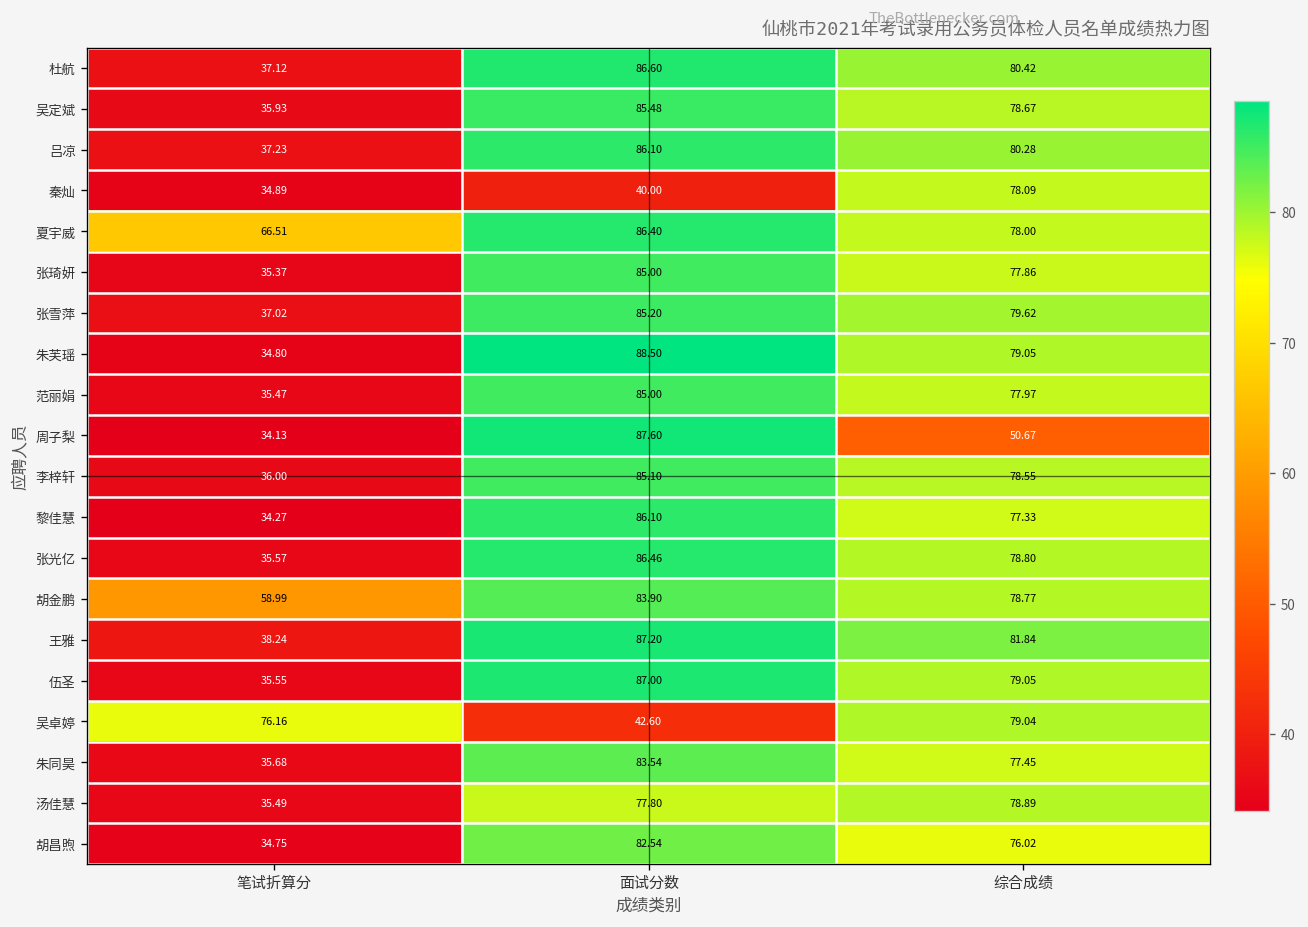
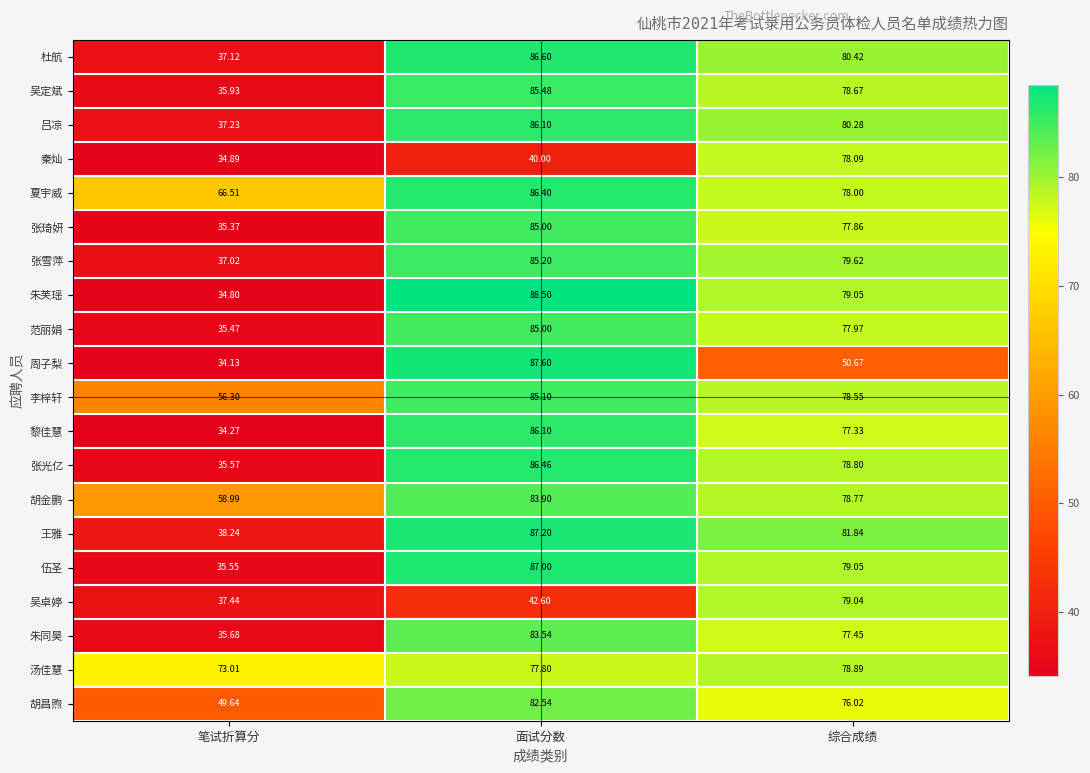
  {
    "杜航": {
      "笔试折算分": 37.12,
      "面试分数": 86.60,
      "综合成绩": 80.42
    },
    "吴定斌": {
      "笔试折算分": 35.93,
      "面试分数": 85.48,
      "综合成绩": 78.67
    },
    "吕凉": {
      "笔试折算分": 37.23,
      "面试分数": 86.10,
      "综合成绩": 80.28
    },
    "秦灿": {
      "笔试折算分": 34.89,
      "面试分数": 40.00,
      "综合成绩": 78.09
    },
    "夏宇威": {
      "笔试折算分": 66.51,
      "面试分数": 86.40,
      "综合成绩": 78.00
    },
    "张琦妍": {
      "笔试折算分": 35.37,
      "面试分数": 85.00,
      "综合成绩": 77.86
    },
    "张雪萍": {
      "笔试折算分": 37.02,
      "面试分数": 85.20,
      "综合成绩": 79.62
    },
    "朱芙瑶": {
      "笔试折算分": 34.80,
      "面试分数": 88.50,
      "综合成绩": 79.05
    },
    "范丽娟": {
      "笔试折算分": 35.47,
      "面试分数": 85.00,
      "综合成绩": 77.97
    },
    "周子梨": {
      "笔试折算分": 34.13,
      "面试分数": 87.60,
      "综合成绩": 50.67
    },
    "李梓轩": {
-     "笔试折算分": 36.00,
+     "笔试折算分": 56.30,
      "面试分数": 85.10,
      "综合成绩": 78.55
    },
    "黎佳慧": {
      "笔试折算分": 34.27,
      "面试分数": 86.10,
      "综合成绩": 77.33
    },
    "张光亿": {
      "笔试折算分": 35.57,
      "面试分数": 86.46,
      "综合成绩": 78.80
    },
    "胡金鹏": {
      "笔试折算分": 58.99,
      "面试分数": 83.90,
      "综合成绩": 78.77
    },
    "王雅": {
      "笔试折算分": 38.24,
      "面试分数": 87.20,
      "综合成绩": 81.84
    },
    "伍圣": {
      "笔试折算分": 35.55,
      "面试分数": 87.00,
      "综合成绩": 79.05
    },
    "吴卓婷": {
-     "笔试折算分": 76.16,
+     "笔试折算分": 37.44,
      "面试分数": 42.60,
      "综合成绩": 79.04
    },
    "朱同昊": {
      "笔试折算分": 35.68,
      "面试分数": 83.54,
      "综合成绩": 77.45
    },
    "汤佳慧": {
-     "笔试折算分": 35.49,
+     "笔试折算分": 73.01,
      "面试分数": 77.80,
      "综合成绩": 78.89
    },
    "胡昌煦": {
-     "笔试折算分": 34.75,
+     "笔试折算分": 49.64,
      "面试分数": 82.54,
      "综合成绩": 76.02
    }
  }
